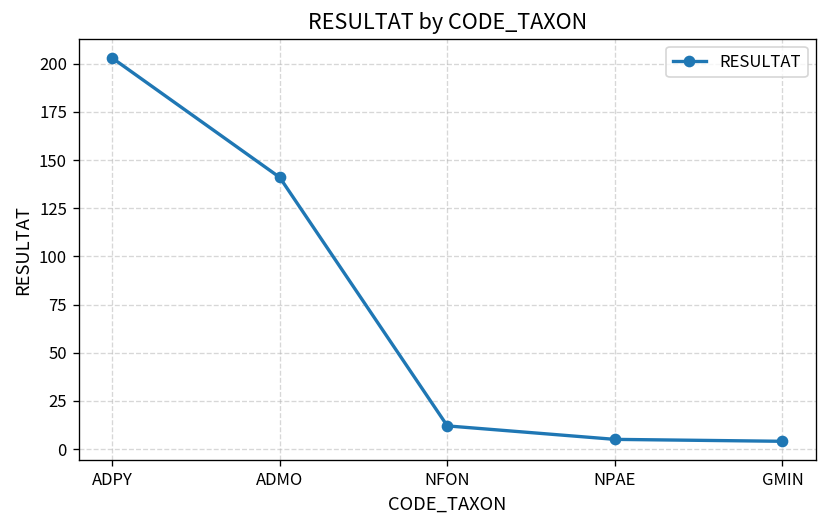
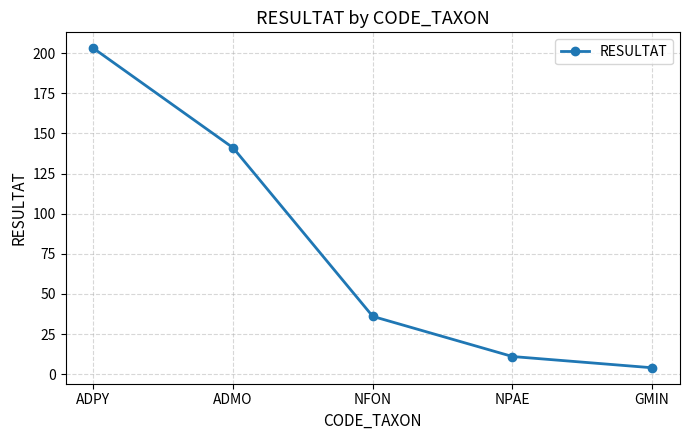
  {
    "ADPY": 203,
    "ADMO": 141,
-   "NFON": 12,
-   "NPAE": 5,
+   "NFON": 36,
+   "NPAE": 11,
    "GMIN": 4
  }
